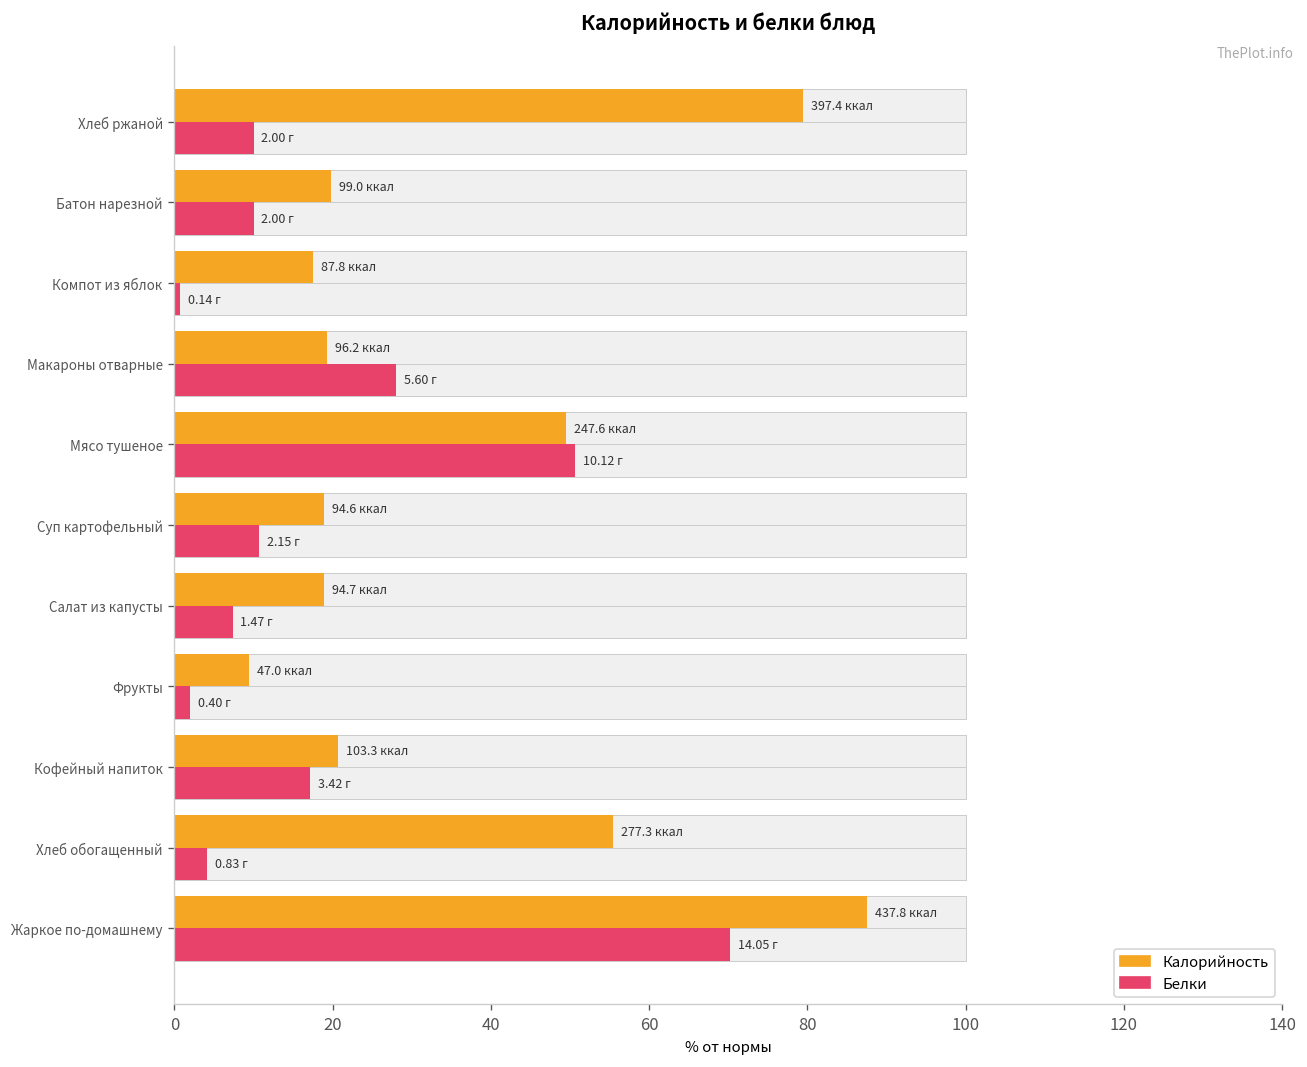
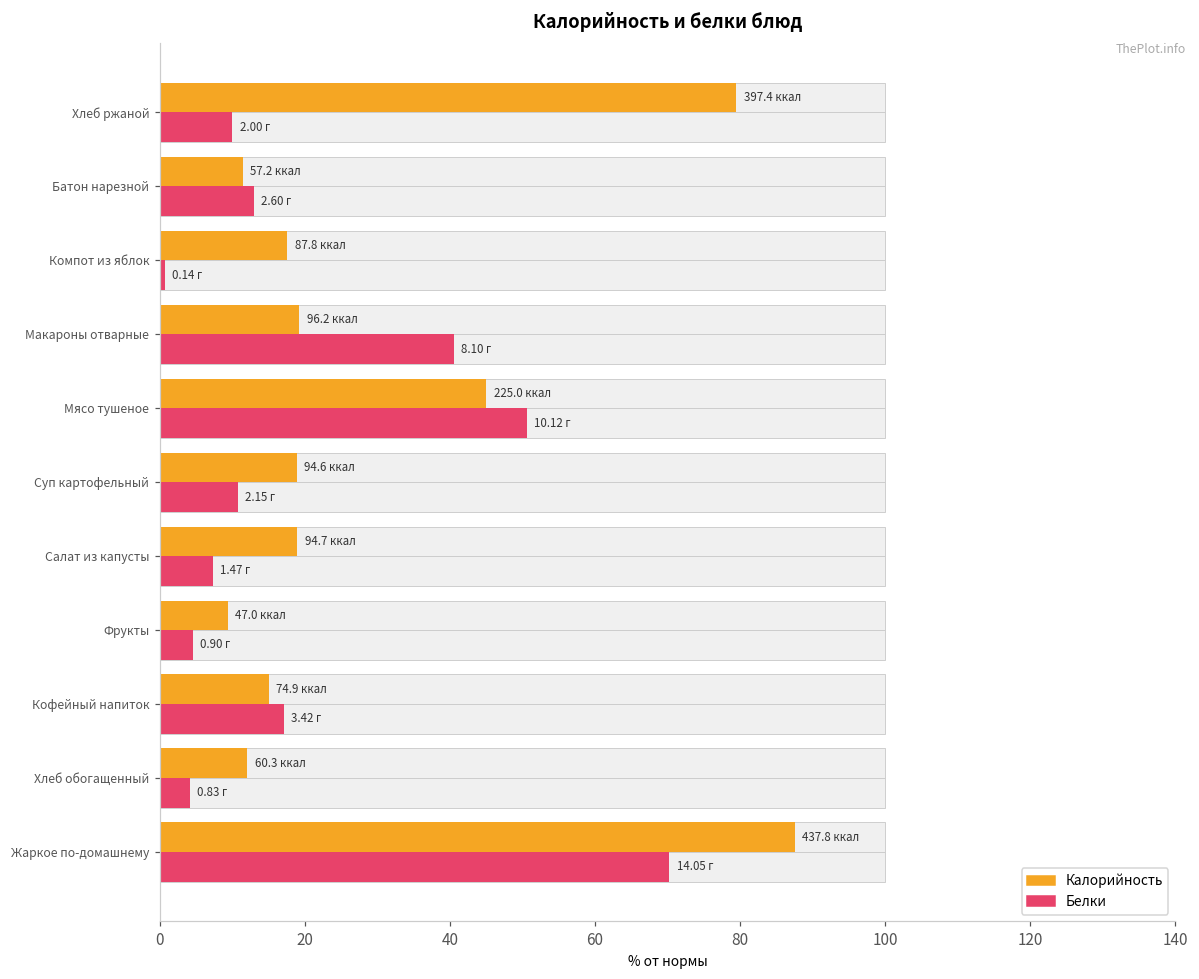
  {
    "Калорийность": {
-     "Батон нарезной": 99.0,
-     "Мясо тушеное": 247.6,
-     "Кофейный напиток": 103.3,
-     "Хлеб обогащенный": 277.3
+     "Батон нарезной": 57.2,
+     "Мясо тушеное": 225.0,
+     "Кофейный напиток": 74.9,
+     "Хлеб обогащенный": 60.3
    },
    "Белки": {
-     "Батон нарезной": 2.00,
-     "Макароны отварные": 5.60,
-     "Фрукты": 0.40
+     "Батон нарезной": 2.60,
+     "Макароны отварные": 8.10,
+     "Фрукты": 0.90
    }
  }
